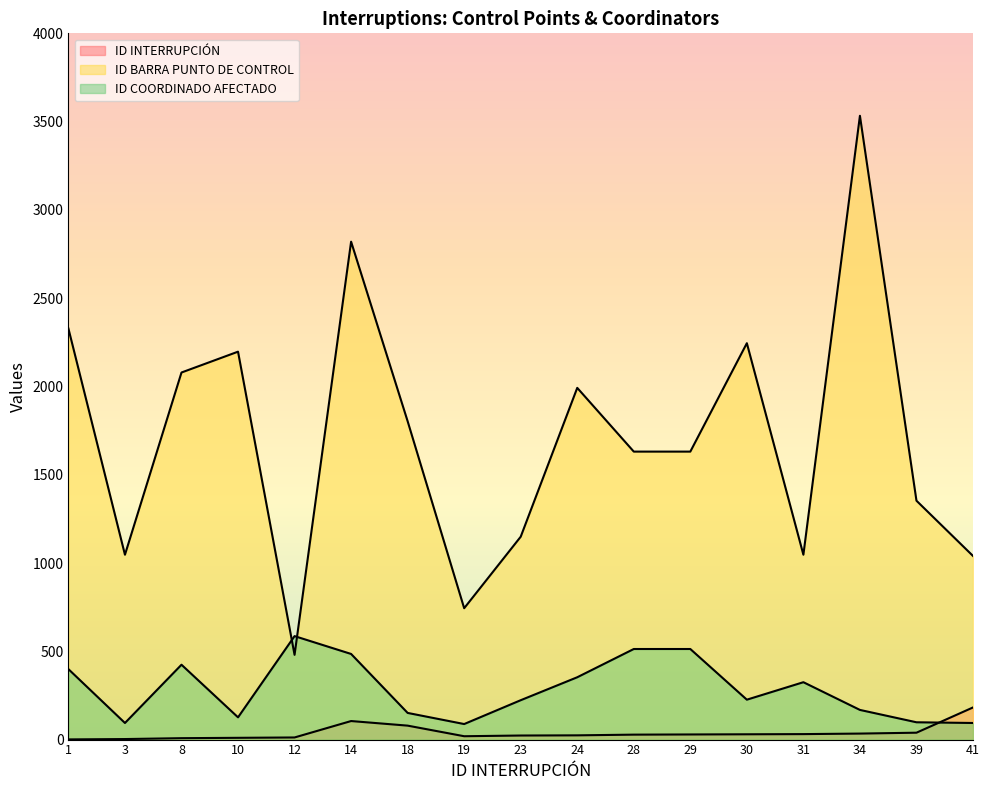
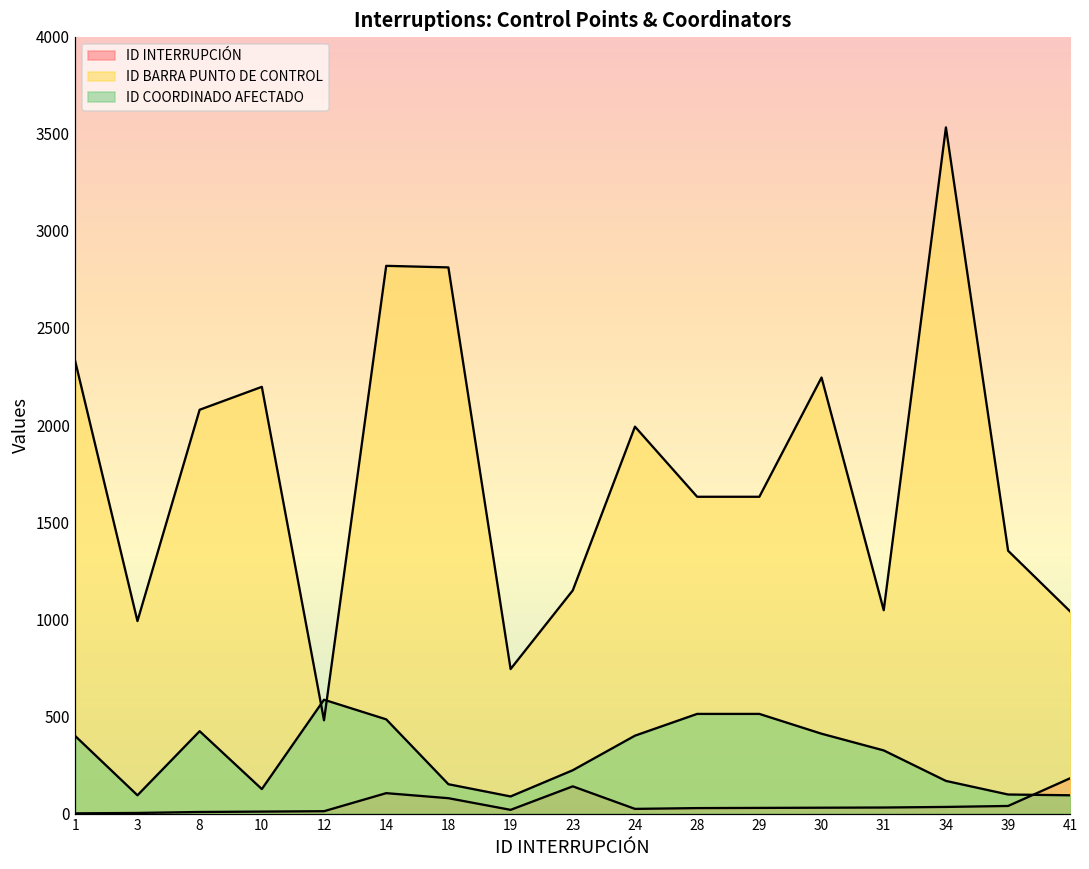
  {
    "ID INTERRUPCIÓN": {
      "1": 0,
      "3": 0,
      "8": 10,
      "10": 10,
      "12": 10,
      "14": 110,
      "18": 80,
      "19": 20,
-     "23": 20,
+     "23": 140,
      "24": 20,
      "28": 30,
      "29": 30,
      "30": 30,
      "31": 30,
      "34": 30,
      "39": 40,
      "41": 180
    },
    "ID BARRA PUNTO DE CONTROL": {
      "1": 2330,
-     "3": 1050,
+     "3": 990,
      "8": 2080,
      "10": 2200,
      "12": 480,
      "14": 2820,
-     "18": 1800,
+     "18": 2810,
      "19": 740,
      "23": 1150,
      "24": 1990,
      "28": 1630,
      "29": 1630,
      "30": 2250,
      "31": 1050,
      "34": 3530,
      "39": 1350,
      "41": 1040
    },
    "ID COORDINADO AFECTADO": {
      "1": 400,
      "3": 90,
      "8": 420,
      "10": 130,
      "12": 590,
      "14": 490,
      "18": 150,
      "19": 90,
      "23": 220,
-     "24": 350,
+     "24": 400,
      "28": 510,
      "29": 510,
-     "30": 230,
+     "30": 410,
      "31": 330,
      "34": 170,
      "39": 100,
      "41": 90
    }
  }
